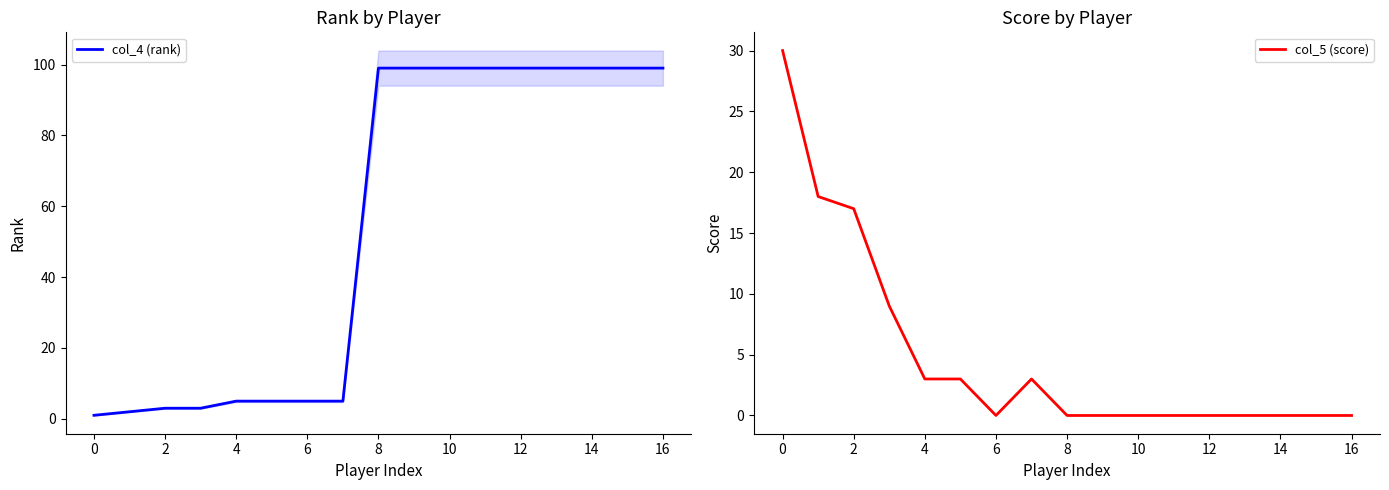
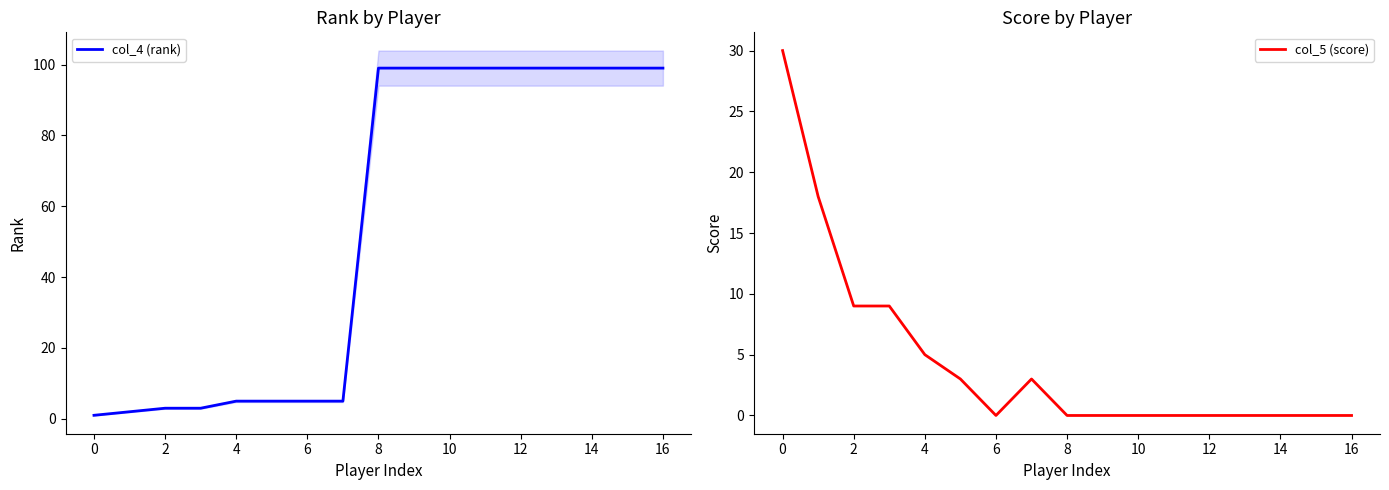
  {
    "Score by Player": {
      "0": 30,
-     "2": 17,
-     "4": 3,
+     "2": 9,
+     "4": 5,
      "6": 0,
      "8": 0,
      "10": 0,
      "12": 0,
      "14": 0,
      "16": 0
    }
  }
